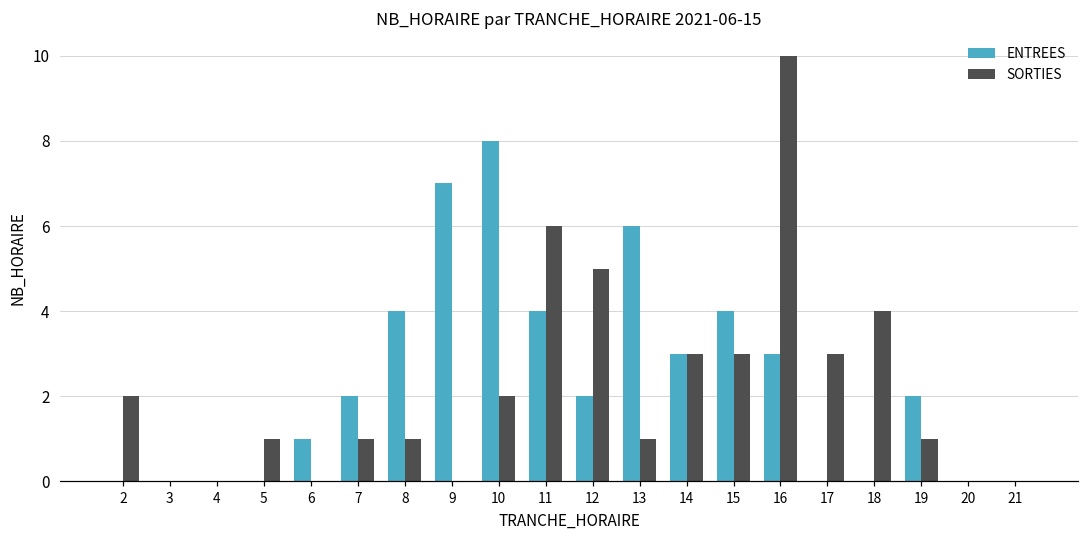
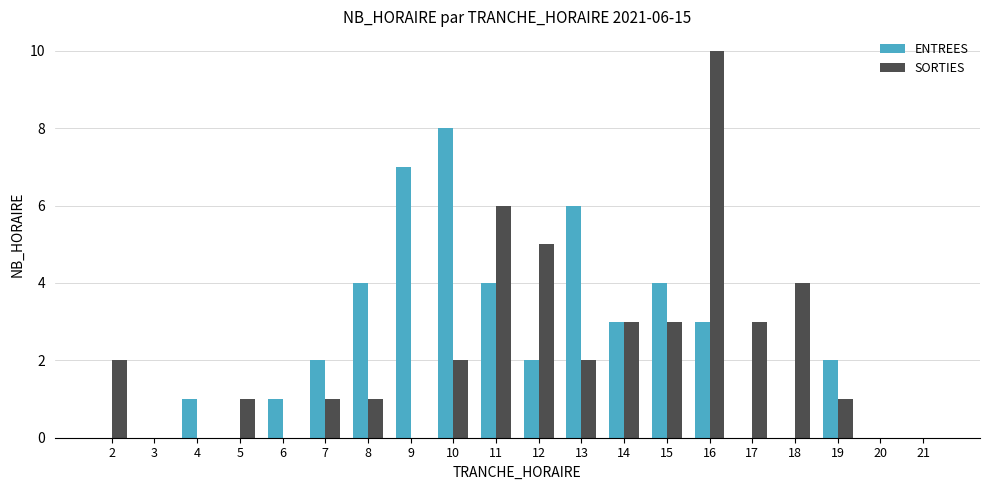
  {
    "ENTREES": {
      "2": 0,
      "3": 0,
-     "4": 0,
+     "4": 1,
      "5": 0,
      "6": 1,
      "7": 2,
      "8": 4,
      "9": 7,
      "10": 8,
      "11": 4,
      "12": 2,
      "13": 6,
      "14": 3,
      "15": 4,
      "16": 3,
      "17": 0,
      "18": 0,
      "19": 2,
      "20": 0,
      "21": 0
    },
    "SORTIES": {
      "2": 2,
      "3": 0,
      "4": 0,
      "5": 1,
      "6": 0,
      "7": 1,
      "8": 1,
      "9": 0,
      "10": 2,
      "11": 6,
      "12": 5,
-     "13": 1,
+     "13": 2,
      "14": 3,
      "15": 3,
      "16": 10,
      "17": 3,
      "18": 4,
      "19": 1,
      "20": 0,
      "21": 0
    }
  }
